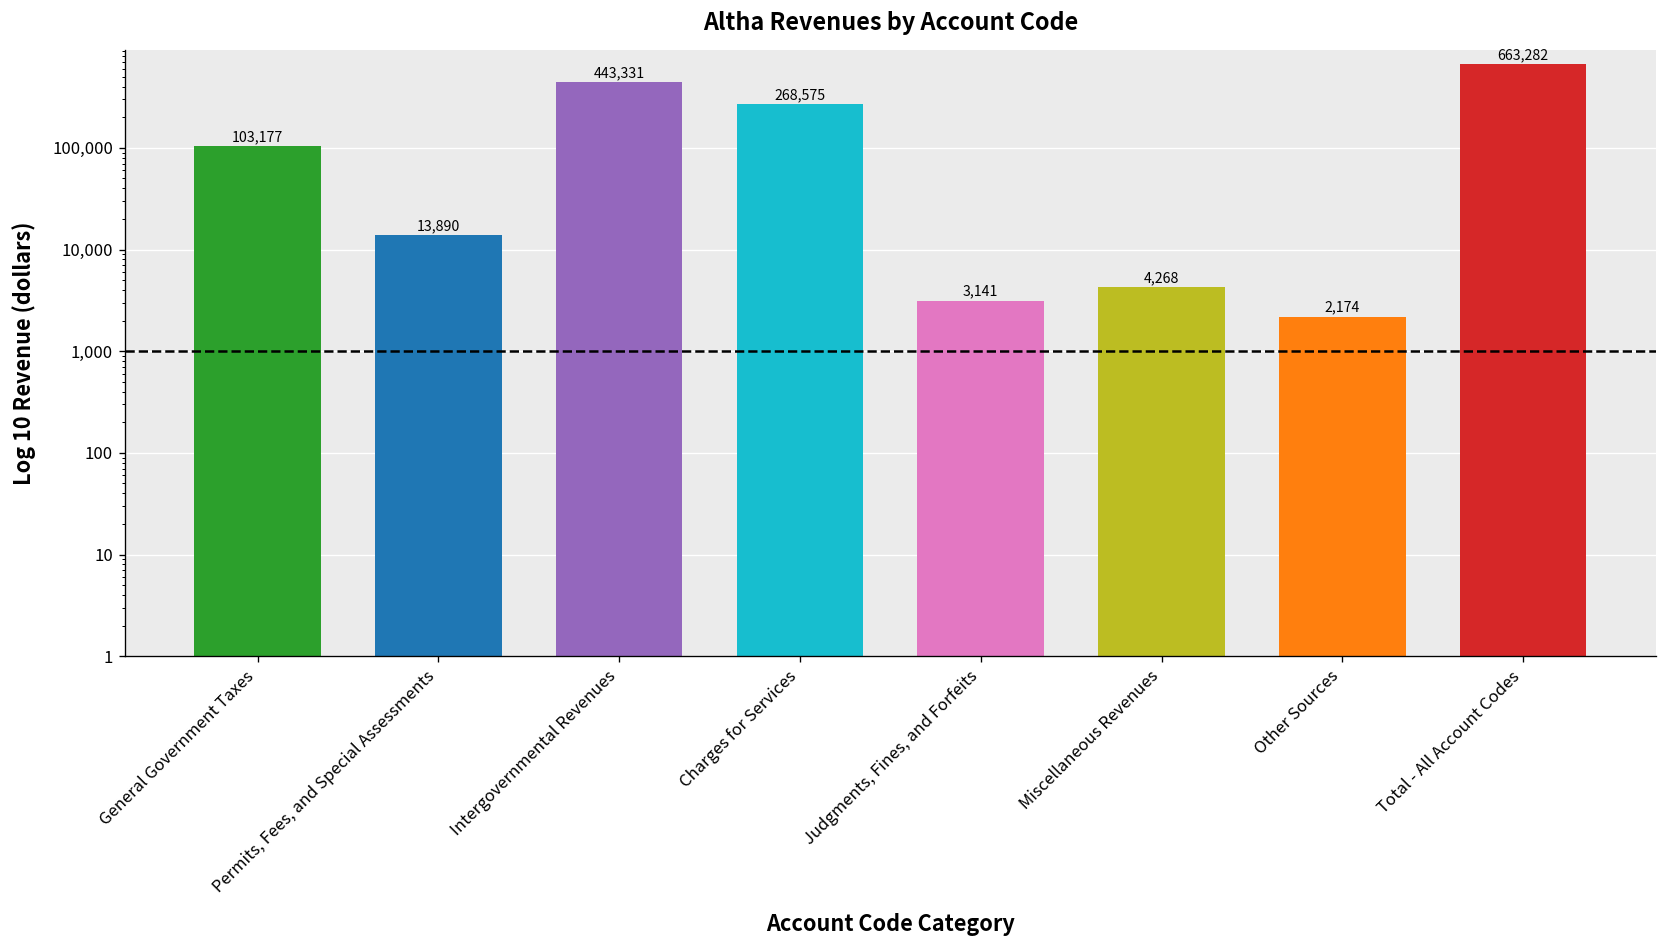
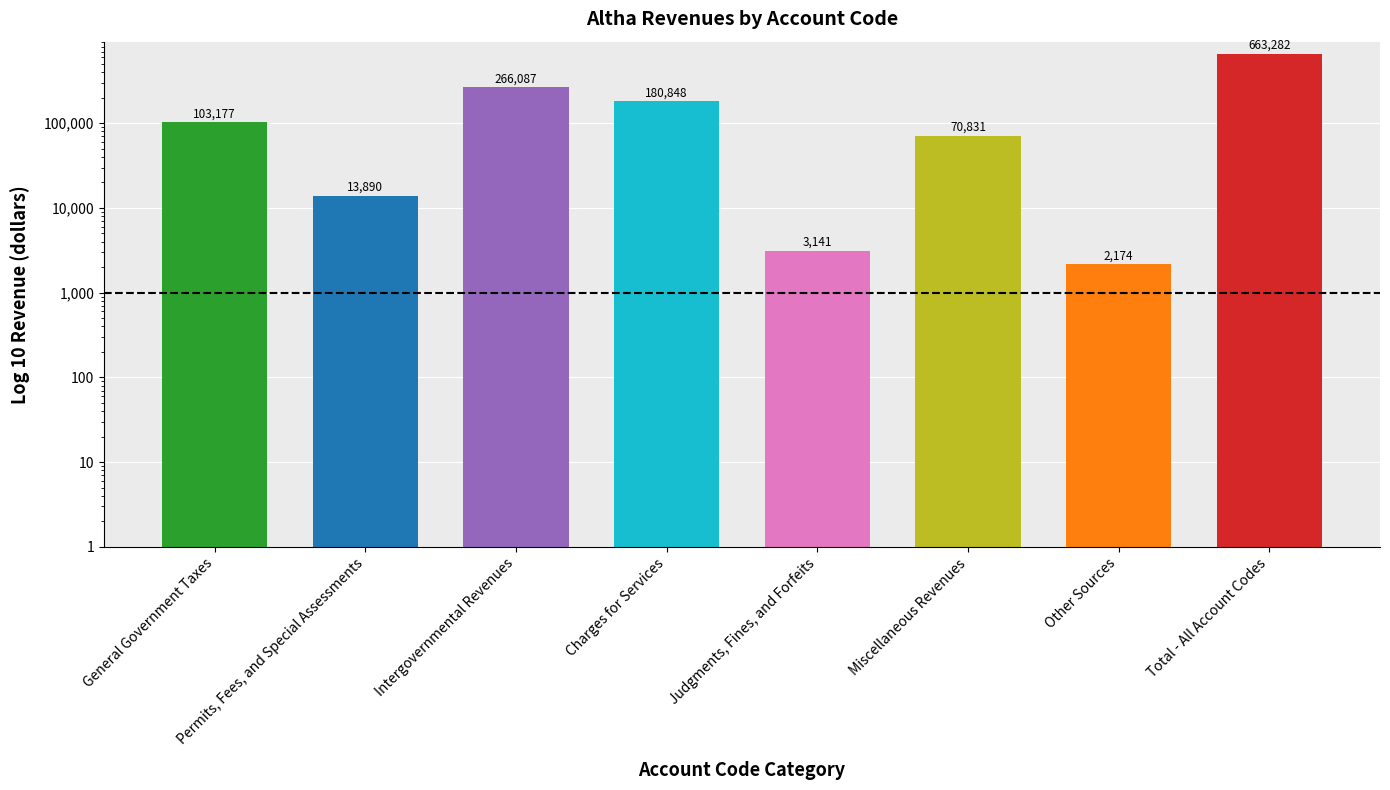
  {
    "General Government Taxes": "103,177",
    "Permits, Fees, and Special Assessments": "13,890",
-   "Intergovernmental Revenues": "443,331",
-   "Charges for Services": "268,575",
+   "Intergovernmental Revenues": "266,087",
+   "Charges for Services": "180,848",
    "Judgments, Fines, and Forfeits": "3,141",
-   "Miscellaneous Revenues": "4,268",
+   "Miscellaneous Revenues": "70,831",
    "Other Sources": "2,174",
    "Total - All Account Codes": "663,282"
  }
